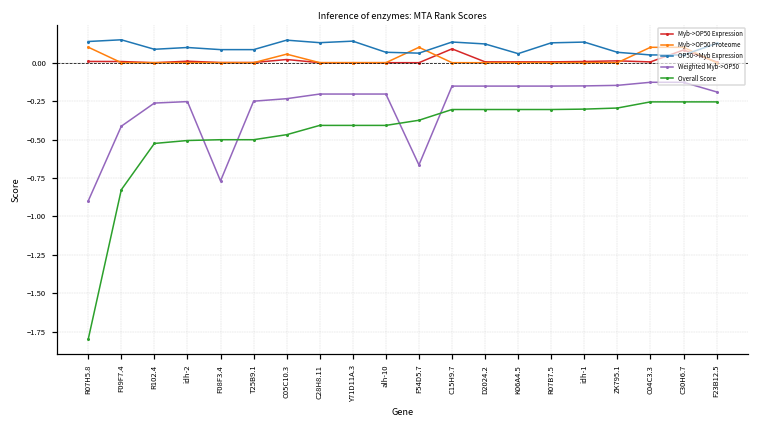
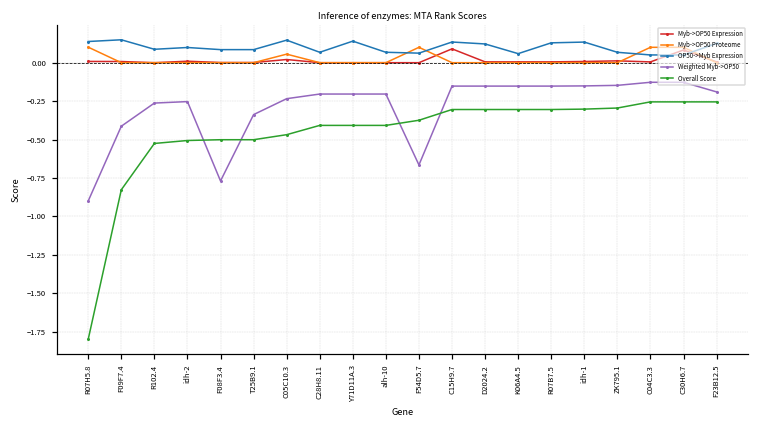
  {
    "Myb->OP50 Expression": {
      "R07H5.8": 0.01,
      "C05C10.3": 0.02,
      "F54D5.7": 0.00,
      "C15H9.7": 0.09,
      "C04C3.3": 0.01
    },
    "Myb->OP50 Proteome": {
      "R07H5.8": 0.10,
      "C05C10.3": 0.06,
      "F54D5.7": 0.10,
      "C15H9.7": 0.00,
      "C04C3.3": 0.10
    },
    "OP50->Myb Expression": {
      "R07H5.8": 0.14,
      "F09F7.4": 0.15,
      "R102.4": 0.09,
      "idh-2": 0.10,
      "F08F3.4": 0.08,
      "T25B9.1": 0.08,
      "C05C10.3": 0.15,
-     "C28H8.11": 0.13,
+     "C28H8.11": 0.07,
      "Y71D11A.3": 0.14,
      "alh-10": 0.07,
      "F54D5.7": 0.06,
      "C15H9.7": 0.13,
      "D2024.2": 0.12,
      "K06A4.5": 0.06,
      "R07B7.5": 0.13,
      "idh-1": 0.13,
      "ZK795.1": 0.07,
      "C04C3.3": 0.05
    },
    "Weighted Myb->OP50": {
      "R07H5.8": -0.90,
      "F09F7.4": -0.41,
      "R102.4": -0.26,
      "idh-2": -0.25,
      "F08F3.4": -0.77,
-     "T25B9.1": -0.25,
+     "T25B9.1": -0.34,
      "C05C10.3": -0.23,
      "C28H8.11": -0.20,
      "Y71D11A.3": -0.20,
      "alh-10": -0.20,
      "F54D5.7": -0.67,
      "C15H9.7": -0.15,
      "D2024.2": -0.15,
      "K06A4.5": -0.15,
      "R07B7.5": -0.15,
      "idh-1": -0.15,
      "ZK795.1": -0.15,
      "C04C3.3": -0.13,
      "C30H6.7": -0.13,
      "F23B12.5": -0.19
    },
    "Overall Score": {
      "R07H5.8": -1.80,
      "F09F7.4": -0.83,
      "R102.4": -0.53,
      "idh-2": -0.51,
      "F08F3.4": -0.50,
      "T25B9.1": -0.50,
      "C05C10.3": -0.47,
      "C28H8.11": -0.41,
      "Y71D11A.3": -0.41,
      "alh-10": -0.41,
      "F54D5.7": -0.37,
      "C15H9.7": -0.30,
      "D2024.2": -0.30,
      "K06A4.5": -0.30,
      "R07B7.5": -0.30,
      "idh-1": -0.30,
      "ZK795.1": -0.30,
      "C04C3.3": -0.26,
      "C30H6.7": -0.26,
      "F23B12.5": -0.26
    }
  }
